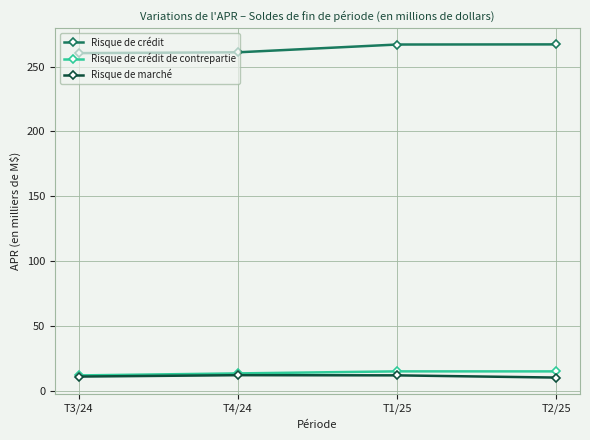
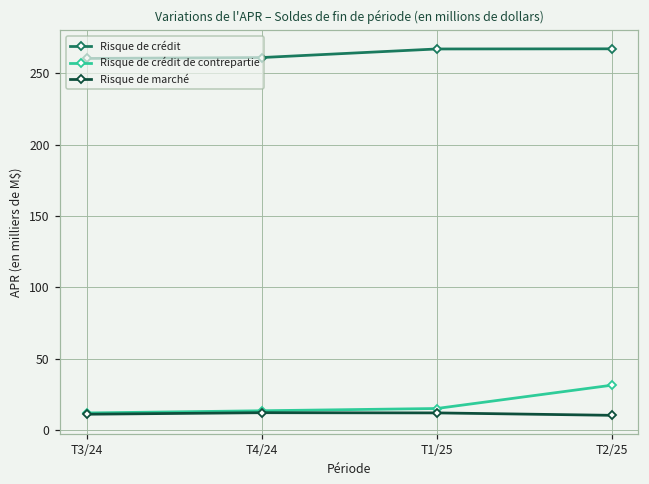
  {
    "Risque de crédit de contrepartie": {
      "T1/25": 15,
-     "T2/25": 15
+     "T2/25": 31
    }
  }
